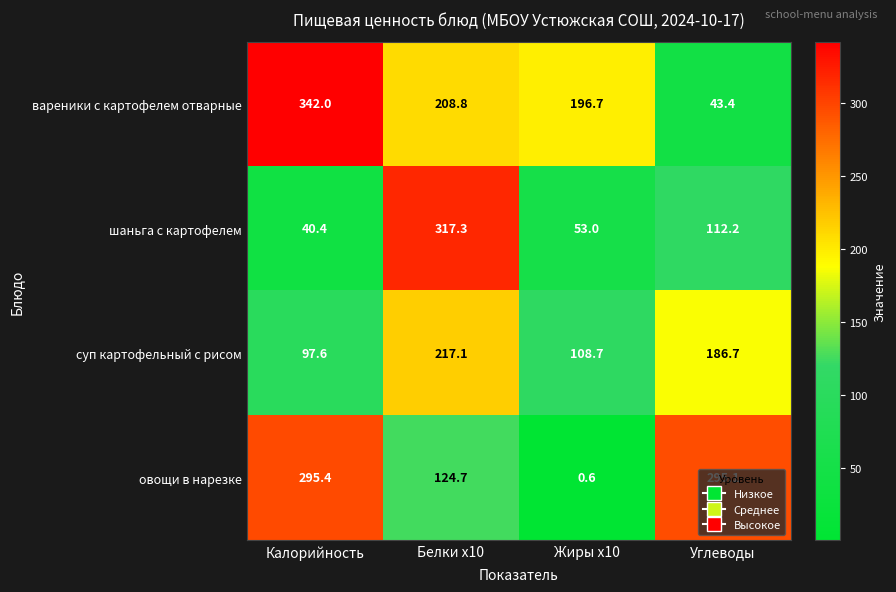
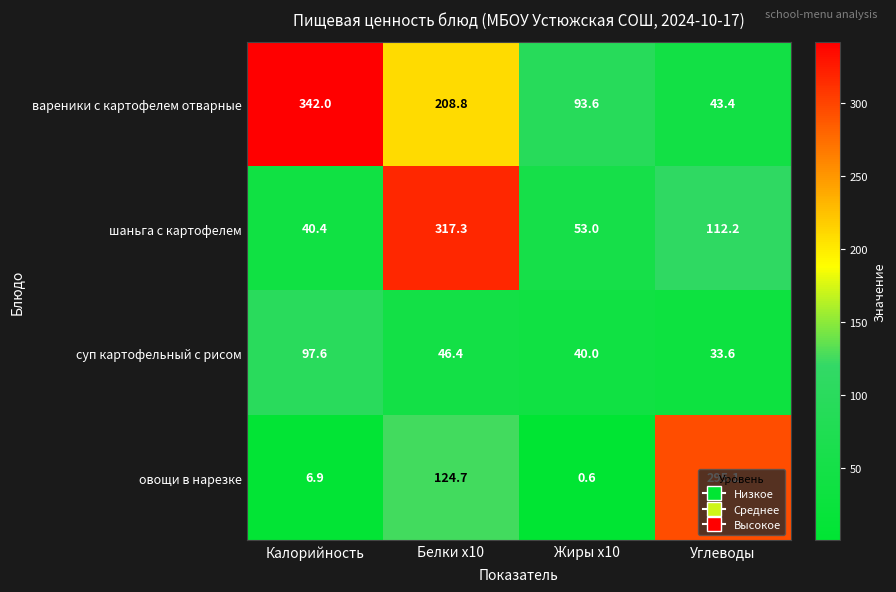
  {
    "вареники с картофелем отварные": {
      "Калорийность": 342.0,
      "Белки x10": 208.8,
-     "Жиры x10": 196.7,
+     "Жиры x10": 93.6,
      "Углеводы": 43.4
    },
    "шаньга с картофелем": {
      "Калорийность": 40.4,
      "Белки x10": 317.3,
      "Жиры x10": 53.0,
      "Углеводы": 112.2
    },
    "суп картофельный с рисом": {
      "Калорийность": 97.6,
-     "Белки x10": 217.1,
-     "Жиры x10": 108.7,
-     "Углеводы": 186.7
+     "Белки x10": 46.4,
+     "Жиры x10": 40.0,
+     "Углеводы": 33.6
    },
    "овощи в нарезке": {
-     "Калорийность": 295.4,
+     "Калорийность": 6.9,
      "Белки x10": 124.7,
      "Жиры x10": 0.6
    }
  }
